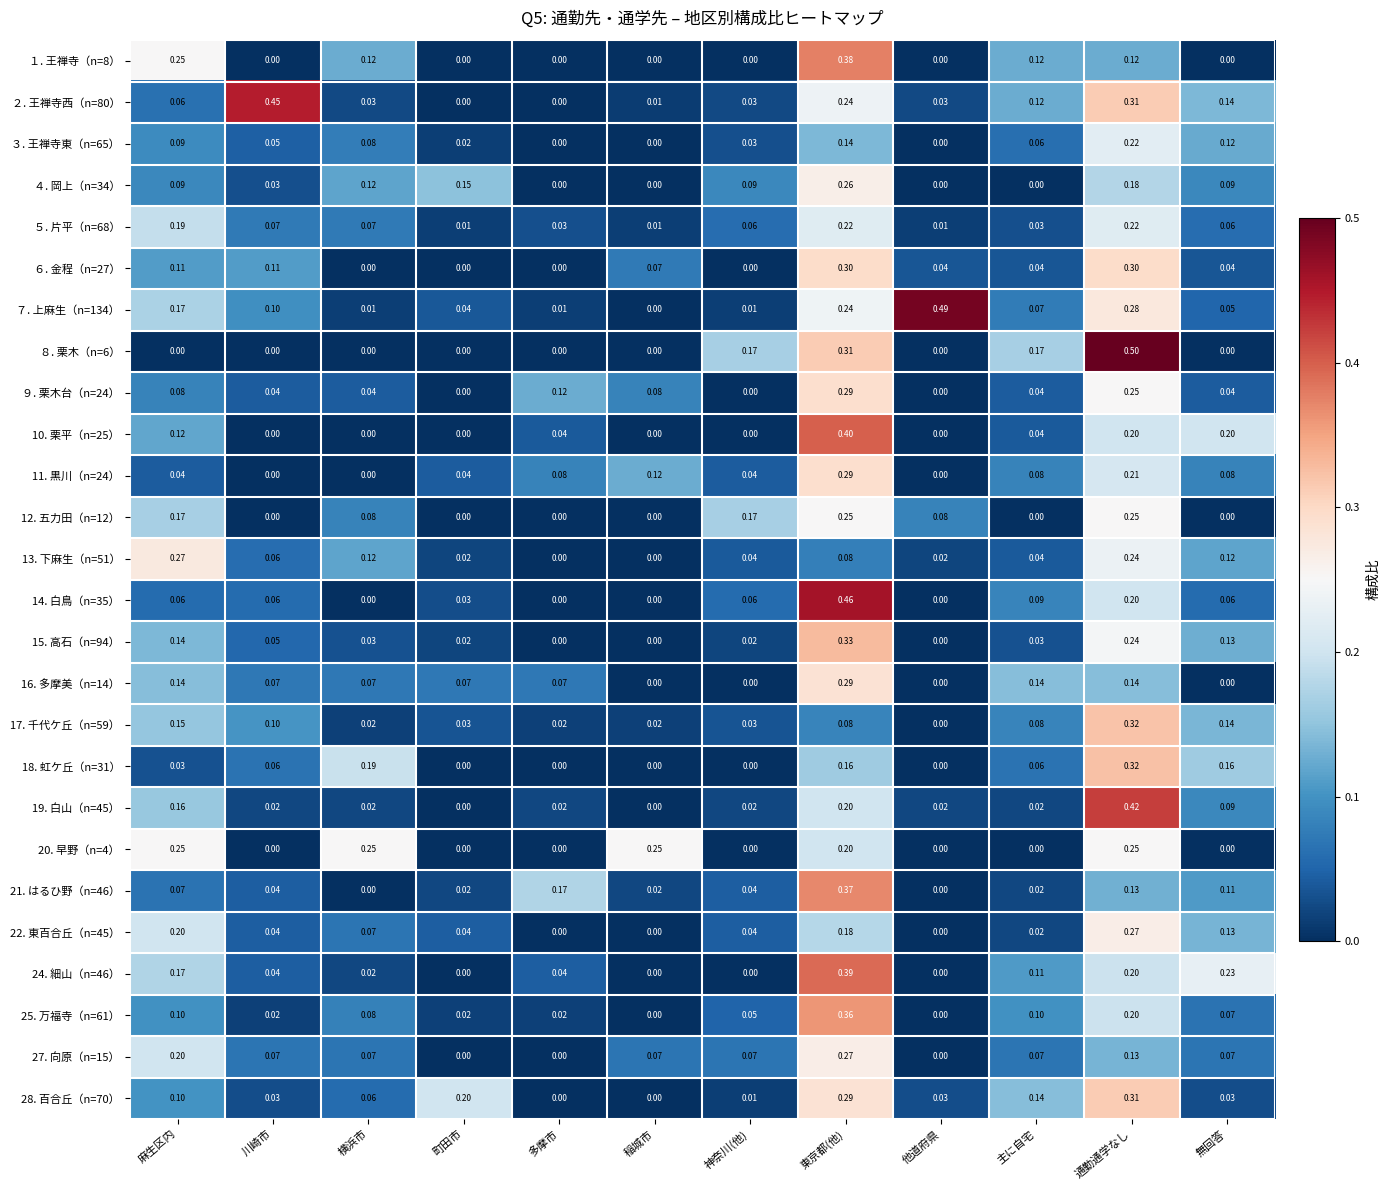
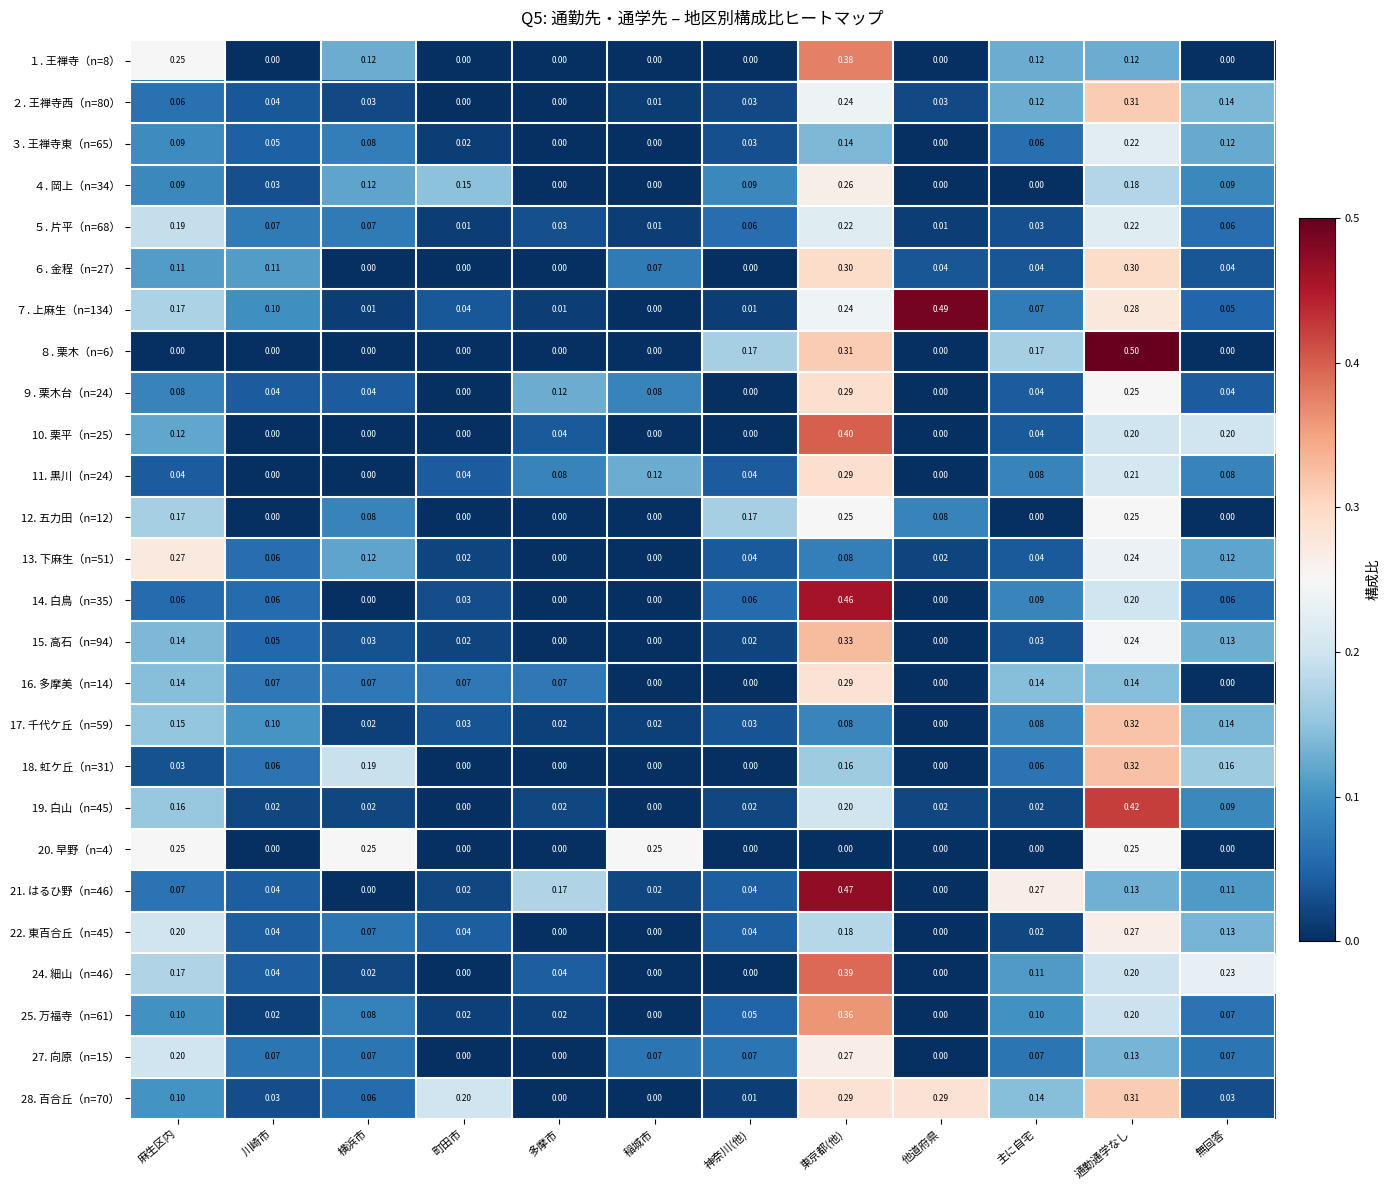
  {
    "２. 王禅寺西（n=80）": {
      "麻生区内": 0.06,
-     "川崎市": 0.45,
+     "川崎市": 0.04,
      "横浜市": 0.03,
      "町田市": 0.00,
      "多摩市": 0.00,
      "稲城市": 0.01,
      "神奈川(他)": 0.03,
      "東京都(他)": 0.24,
      "他道府県": 0.03,
      "主に自宅": 0.12,
      "通勤通学なし": 0.31,
      "無回答": 0.14
    },
    "20. 早野（n=4）": {
      "麻生区内": 0.25,
      "川崎市": 0.00,
      "横浜市": 0.25,
      "町田市": 0.00,
      "多摩市": 0.00,
      "稲城市": 0.25,
      "神奈川(他)": 0.00,
-     "東京都(他)": 0.20,
+     "東京都(他)": 0.00,
      "他道府県": 0.00,
      "主に自宅": 0.00,
      "通勤通学なし": 0.25,
      "無回答": 0.00
    },
    "21. はるひ野（n=46）": {
      "麻生区内": 0.07,
      "川崎市": 0.04,
      "横浜市": 0.00,
      "町田市": 0.02,
      "多摩市": 0.17,
      "稲城市": 0.02,
      "神奈川(他)": 0.04,
-     "東京都(他)": 0.37,
+     "東京都(他)": 0.47,
      "他道府県": 0.00,
-     "主に自宅": 0.02,
+     "主に自宅": 0.27,
      "通勤通学なし": 0.13,
      "無回答": 0.11
    },
    "28. 百合丘（n=70）": {
      "麻生区内": 0.10,
      "川崎市": 0.03,
      "横浜市": 0.06,
      "町田市": 0.20,
      "多摩市": 0.00,
      "稲城市": 0.00,
      "神奈川(他)": 0.01,
      "東京都(他)": 0.29,
-     "他道府県": 0.03,
+     "他道府県": 0.29,
      "主に自宅": 0.14,
      "通勤通学なし": 0.31,
      "無回答": 0.03
    }
  }
